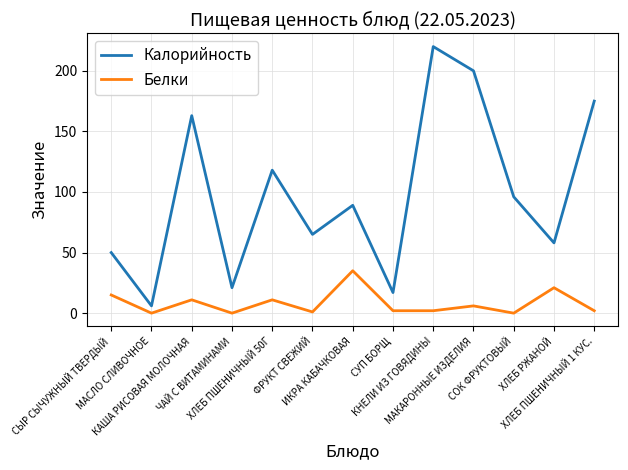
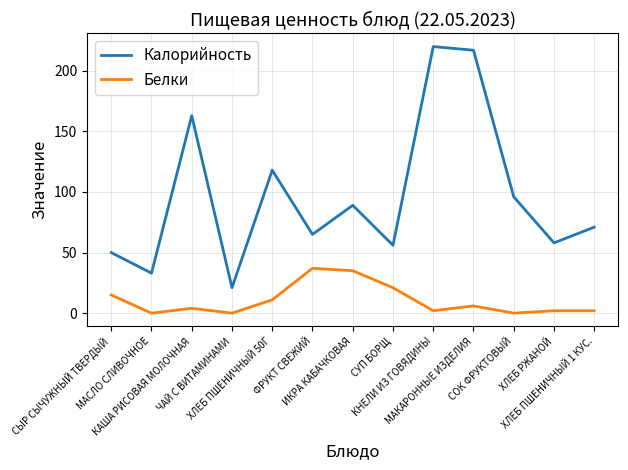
  {
    "Калорийность": {
      "СЫР СЫЧУЖНЫЙ ТВЕРДЫЙ": 50,
-     "МАСЛО СЛИВОЧНОЕ": 6,
+     "МАСЛО СЛИВОЧНОЕ": 33,
      "КАША РИСОВАЯ МОЛОЧНАЯ": 163,
      "ЧАЙ С ВИТАМИНАМИ": 21,
      "ХЛЕБ ПШЕНИЧНЫЙ 50Г": 118,
      "ФРУКТ СВЕЖИЙ": 65,
      "ИКРА КАБАЧКОВАЯ": 89,
-     "СУП БОРЩ": 17,
+     "СУП БОРЩ": 56,
      "КНЕЛИ ИЗ ГОВЯДИНЫ": 220,
-     "МАКАРОННЫЕ ИЗДЕЛИЯ": 200,
+     "МАКАРОННЫЕ ИЗДЕЛИЯ": 217,
      "СОК ФРУКТОВЫЙ": 96,
      "ХЛЕБ РЖАНОЙ": 58,
-     "ХЛЕБ ПШЕНИЧНЫЙ 1 КУС.": 175
+     "ХЛЕБ ПШЕНИЧНЫЙ 1 КУС.": 71
    },
    "Белки": {
      "СЫР СЫЧУЖНЫЙ ТВЕРДЫЙ": 15,
      "МАСЛО СЛИВОЧНОЕ": 0,
-     "КАША РИСОВАЯ МОЛОЧНАЯ": 11,
+     "КАША РИСОВАЯ МОЛОЧНАЯ": 4,
      "ЧАЙ С ВИТАМИНАМИ": 0,
      "ХЛЕБ ПШЕНИЧНЫЙ 50Г": 11,
-     "ФРУКТ СВЕЖИЙ": 1,
+     "ФРУКТ СВЕЖИЙ": 37,
      "ИКРА КАБАЧКОВАЯ": 35,
-     "СУП БОРЩ": 2,
+     "СУП БОРЩ": 21,
      "КНЕЛИ ИЗ ГОВЯДИНЫ": 2,
      "МАКАРОННЫЕ ИЗДЕЛИЯ": 6,
      "СОК ФРУКТОВЫЙ": 0,
-     "ХЛЕБ РЖАНОЙ": 21,
+     "ХЛЕБ РЖАНОЙ": 2,
      "ХЛЕБ ПШЕНИЧНЫЙ 1 КУС.": 2
    }
  }
